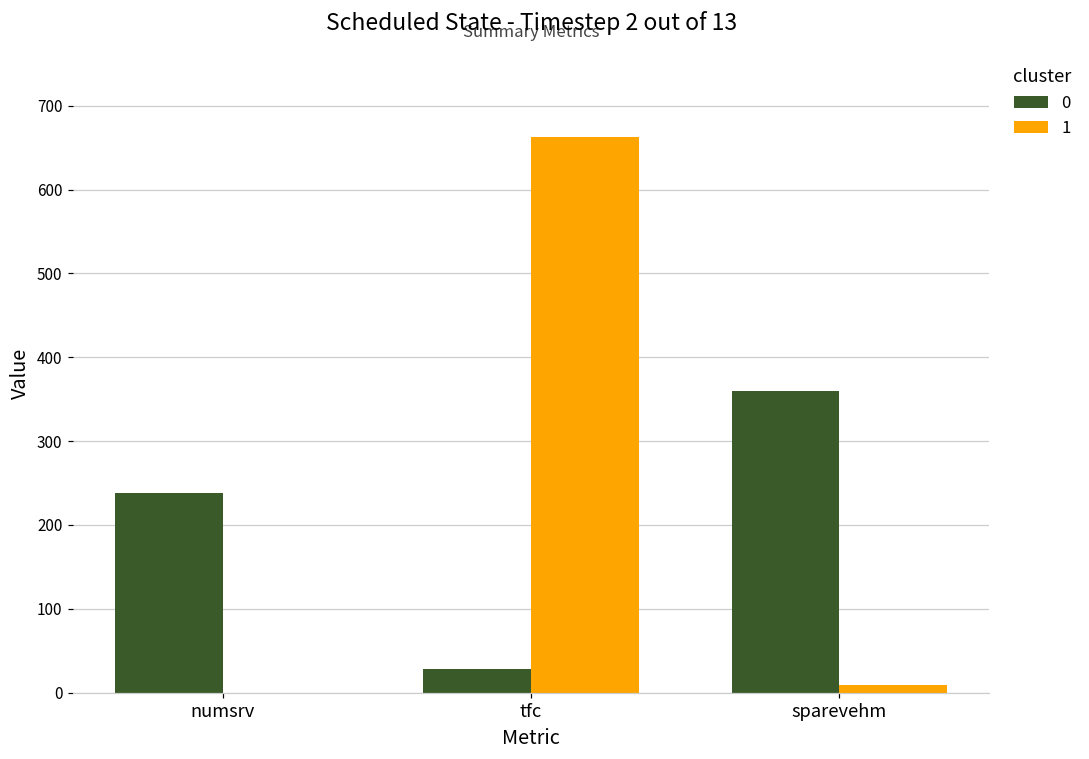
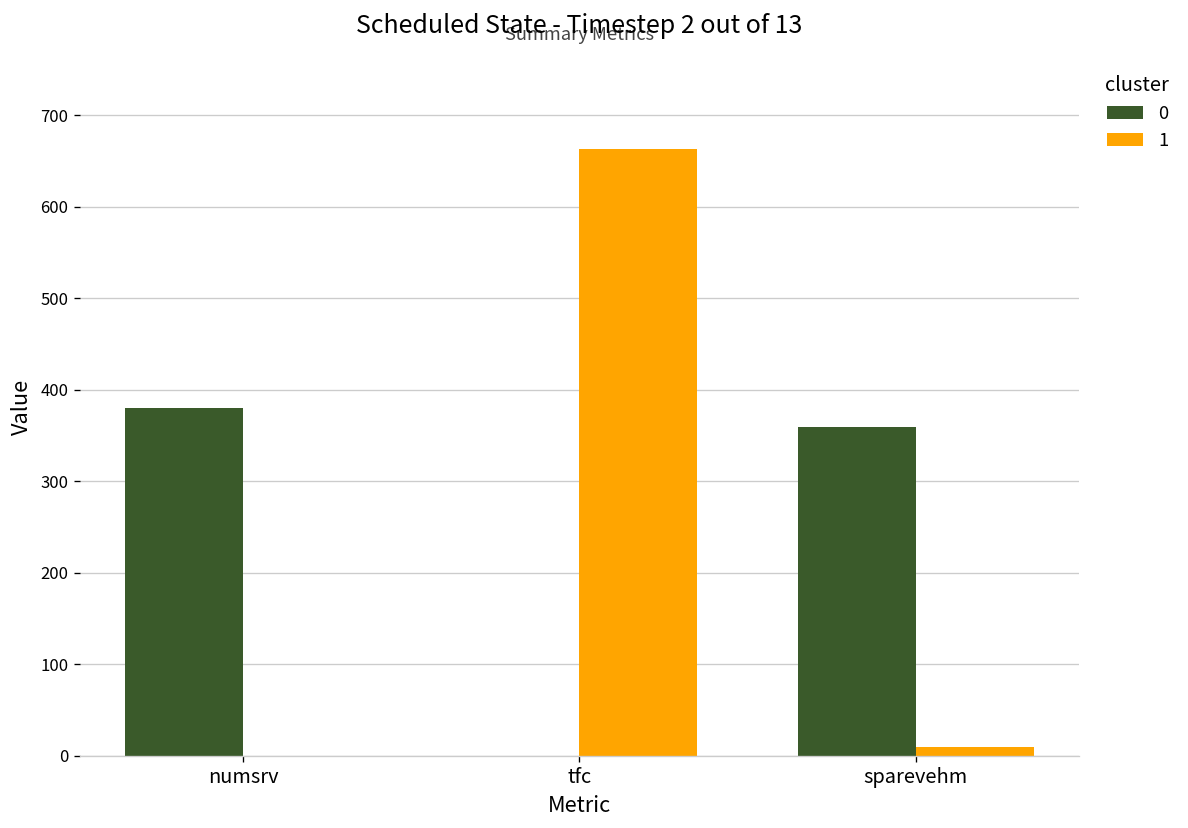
  {
    "0": {
-     "numsrv": 240,
-     "tfc": 30,
+     "numsrv": 380,
+     "tfc": 0,
      "sparevehm": 360
    },
    "1": {
      "numsrv": 0,
      "tfc": 660,
      "sparevehm": 10
    }
  }
